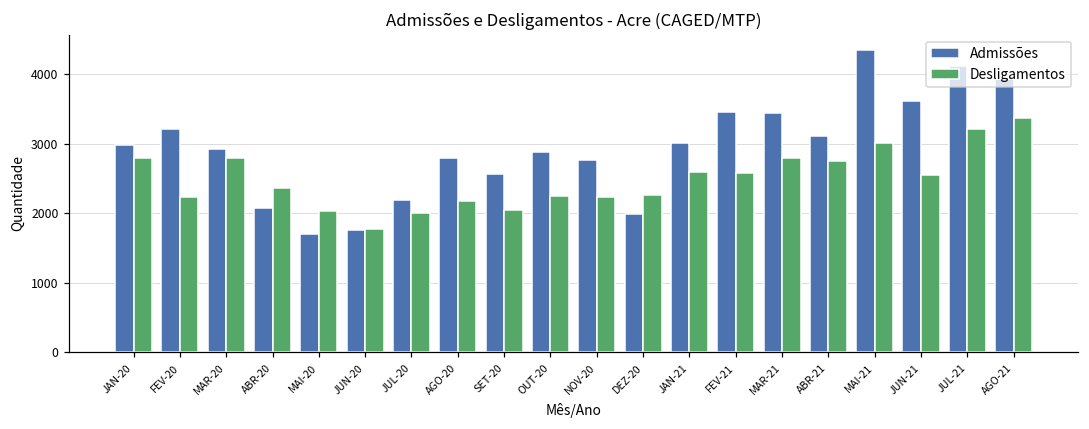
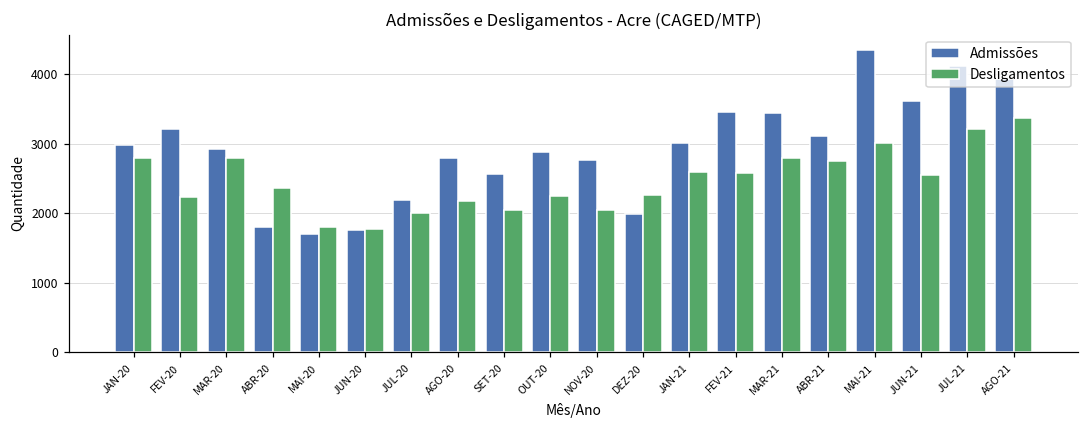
  {
    "Admissões": {
      "JAN-20": 3000,
      "FEV-20": 3200,
      "MAR-20": 2900,
-     "ABR-20": 2100,
+     "ABR-20": 1800,
      "MAI-20": 1700,
      "JUN-20": 1800,
      "JUL-20": 2200,
      "AGO-20": 2800,
      "SET-20": 2600,
      "OUT-20": 2900,
      "NOV-20": 2800,
      "DEZ-20": 2000,
      "JAN-21": 3000,
      "FEV-21": 3500,
      "MAR-21": 3400,
      "ABR-21": 3100,
      "MAI-21": 4300,
      "JUN-21": 3600
    },
    "Desligamentos": {
      "JAN-20": 2800,
      "FEV-20": 2200,
      "MAR-20": 2800,
      "ABR-20": 2400,
-     "MAI-20": 2000,
+     "MAI-20": 1800,
      "JUN-20": 1800,
      "JUL-20": 2000,
      "AGO-20": 2200,
      "SET-20": 2000,
      "OUT-20": 2200,
-     "NOV-20": 2200,
+     "NOV-20": 2100,
      "DEZ-20": 2300,
      "JAN-21": 2600,
      "FEV-21": 2600,
      "MAR-21": 2800,
      "ABR-21": 2800,
      "MAI-21": 3000,
      "JUN-21": 2500,
      "JUL-21": 3200,
      "AGO-21": 3400
    }
  }
